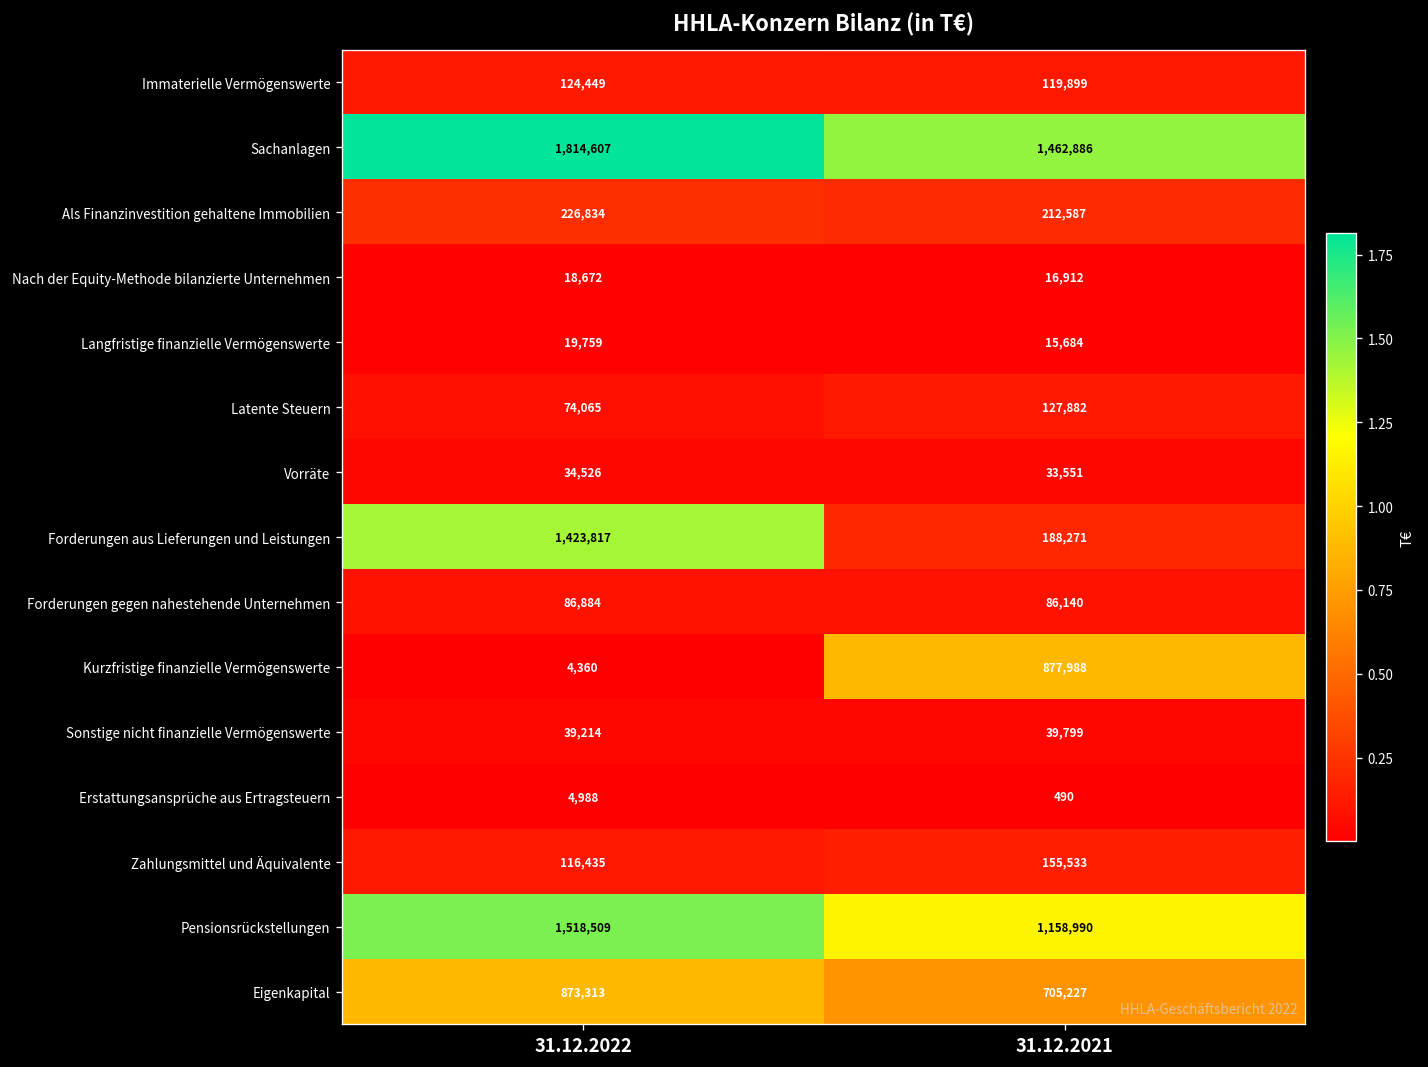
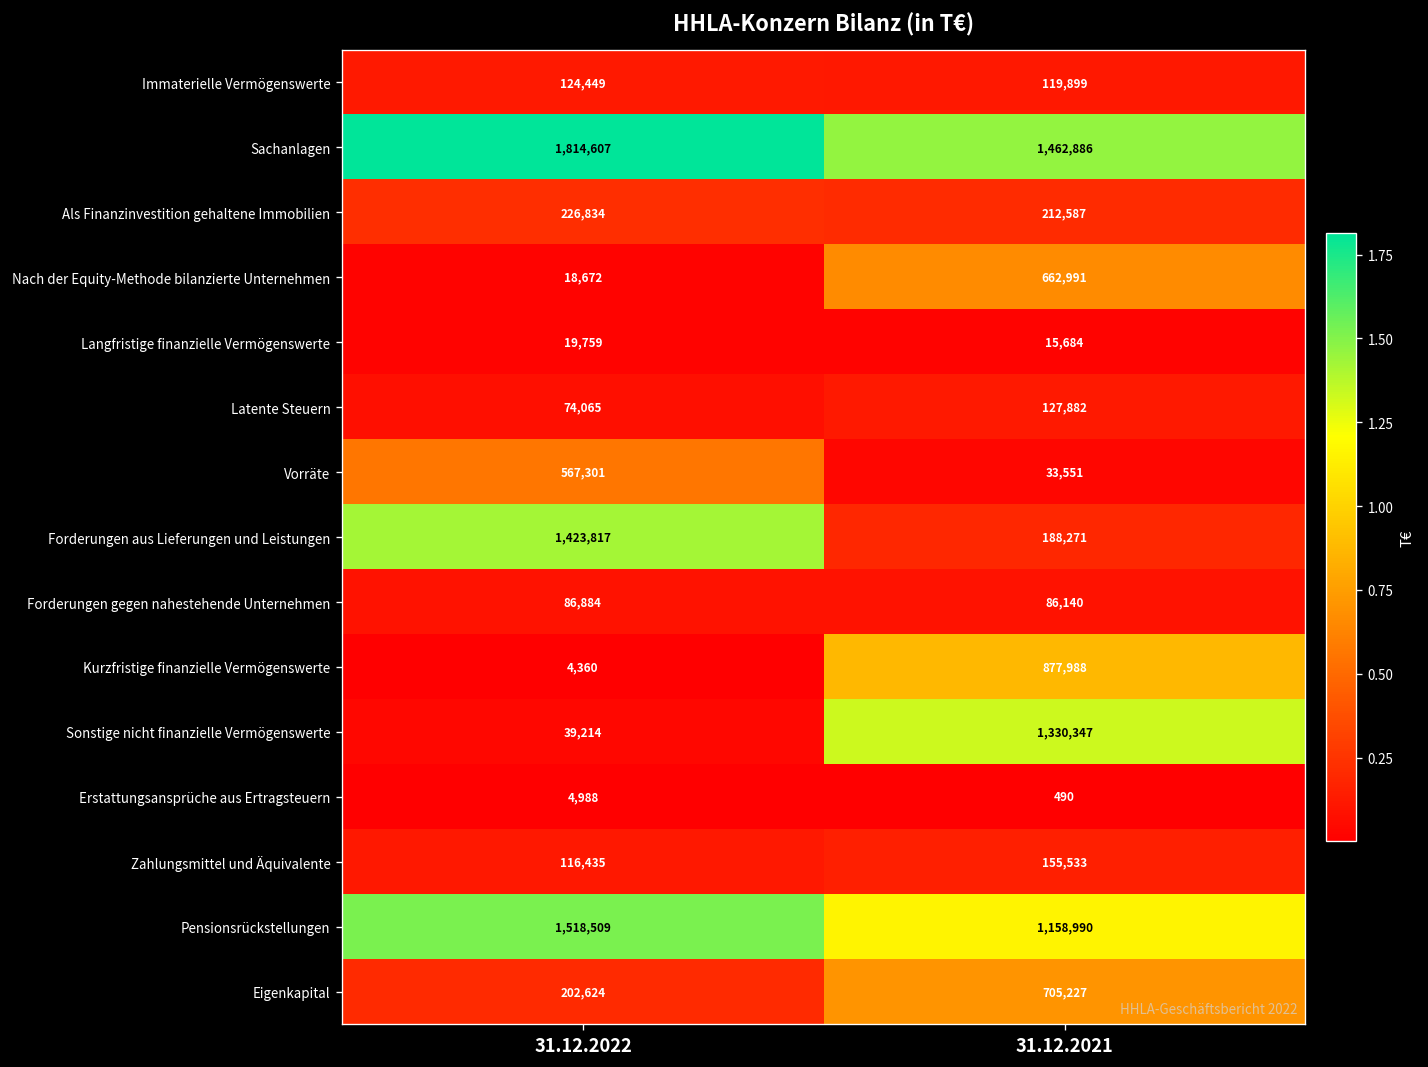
  {
    "Immaterielle Vermögenswerte": {
      "31.12.2022": "124,449",
      "31.12.2021": "119,899"
    },
    "Sachanlagen": {
      "31.12.2022": "1,814,607",
      "31.12.2021": "1,462,886"
    },
    "Als Finanzinvestition gehaltene Immobilien": {
      "31.12.2022": "226,834",
      "31.12.2021": "212,587"
    },
    "Nach der Equity-Methode bilanzierte Unternehmen": {
      "31.12.2022": "18,672",
-     "31.12.2021": "16,912"
+     "31.12.2021": "662,991"
    },
    "Langfristige finanzielle Vermögenswerte": {
      "31.12.2022": "19,759",
      "31.12.2021": "15,684"
    },
    "Latente Steuern": {
      "31.12.2022": "74,065",
      "31.12.2021": "127,882"
    },
    "Vorräte": {
-     "31.12.2022": "34,526",
+     "31.12.2022": "567,301",
      "31.12.2021": "33,551"
    },
    "Forderungen aus Lieferungen und Leistungen": {
      "31.12.2022": "1,423,817",
      "31.12.2021": "188,271"
    },
    "Forderungen gegen nahestehende Unternehmen": {
      "31.12.2022": "86,884",
      "31.12.2021": "86,140"
    },
    "Kurzfristige finanzielle Vermögenswerte": {
      "31.12.2022": "4,360",
      "31.12.2021": "877,988"
    },
    "Sonstige nicht finanzielle Vermögenswerte": {
      "31.12.2022": "39,214",
-     "31.12.2021": "39,799"
+     "31.12.2021": "1,330,347"
    },
    "Erstattungsansprüche aus Ertragsteuern": {
      "31.12.2022": "4,988",
      "31.12.2021": "490"
    },
    "Zahlungsmittel und Äquivalente": {
      "31.12.2022": "116,435",
      "31.12.2021": "155,533"
    },
    "Pensionsrückstellungen": {
      "31.12.2022": "1,518,509",
      "31.12.2021": "1,158,990"
    },
    "Eigenkapital": {
-     "31.12.2022": "873,313"
+     "31.12.2022": "202,624"
    }
  }
